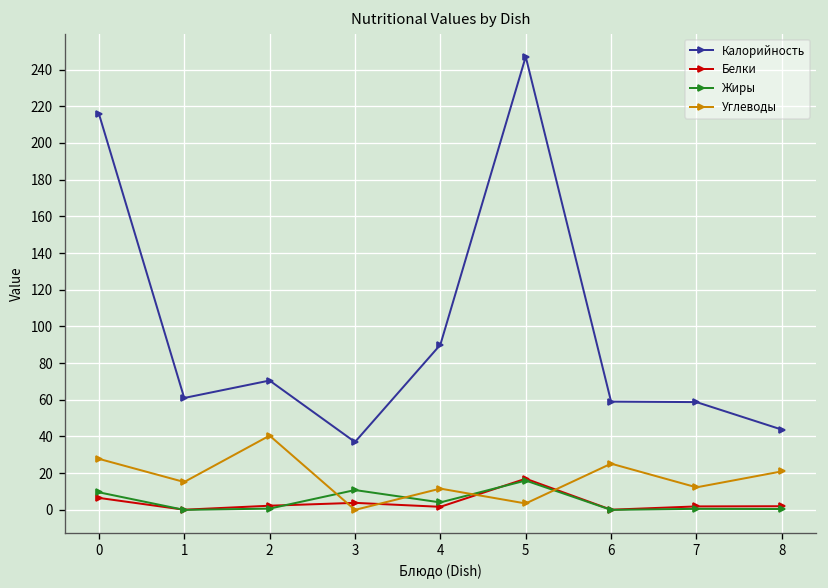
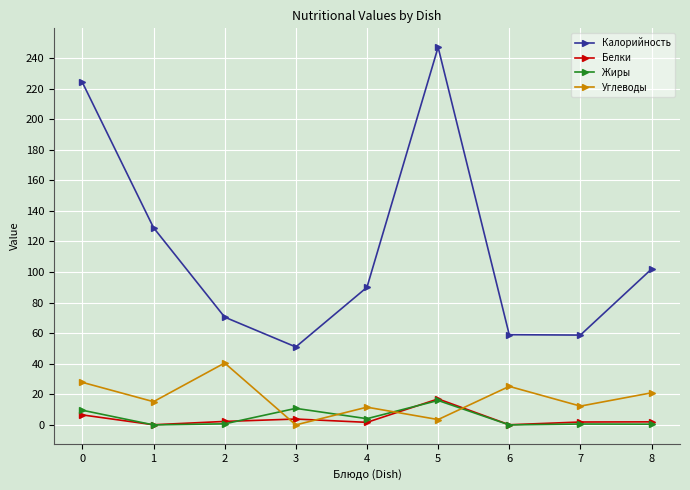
  {
    "Калорийность": {
-     "0": 216,
-     "1": 61,
+     "0": 224,
+     "1": 129,
      "2": 71,
-     "3": 37,
+     "3": 51,
      "4": 90,
      "5": 247,
      "6": 59,
      "7": 59,
-     "8": 44
+     "8": 102
    },
    "Белки": {
      "0": 7,
      "3": 4,
      "4": 2
    },
    "Жиры": {
      "0": 10,
      "3": 11,
      "4": 4
    },
    "Углеводы": {
      "0": 28,
      "1": 15,
      "2": 40,
      "3": 0,
      "4": 12,
      "5": 4,
      "6": 25,
      "7": 12,
      "8": 21
    }
  }
